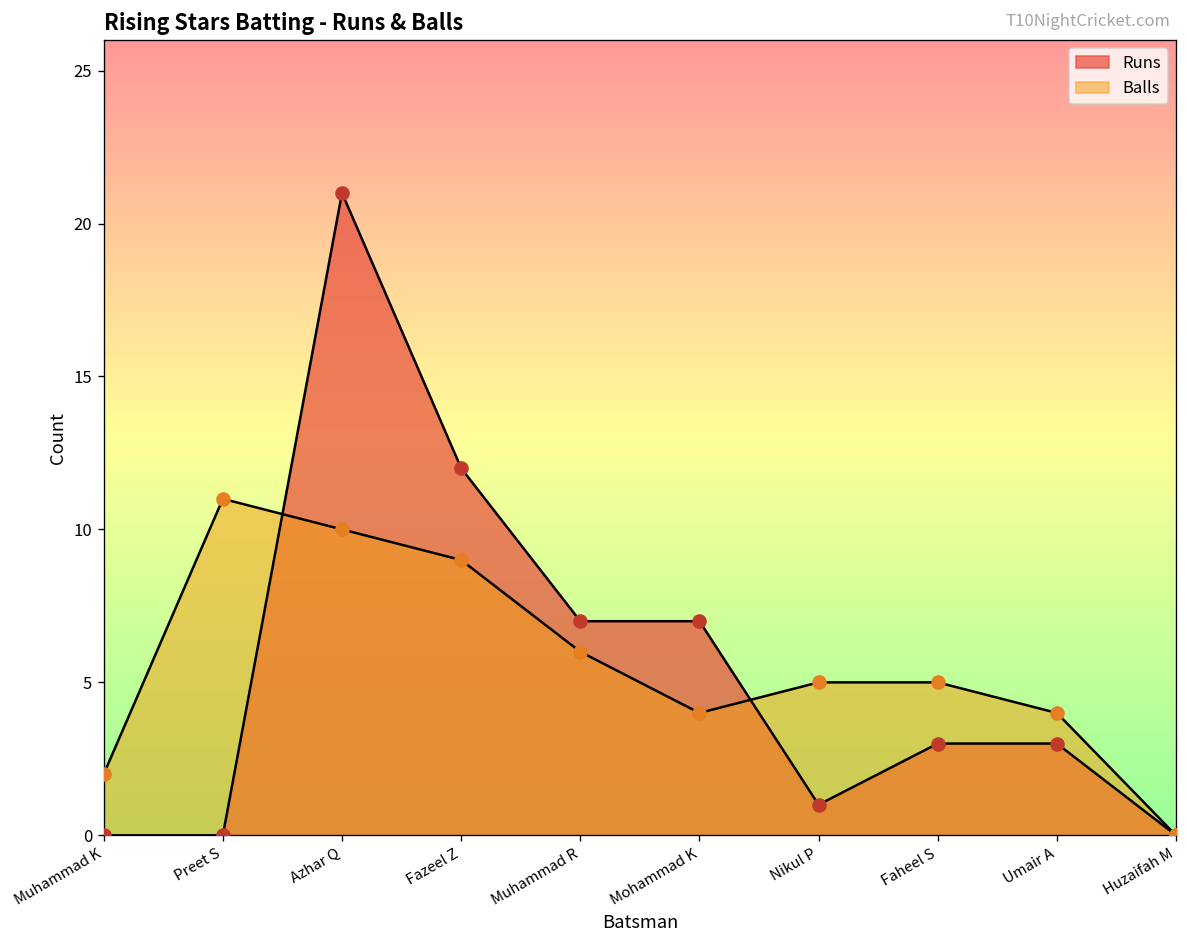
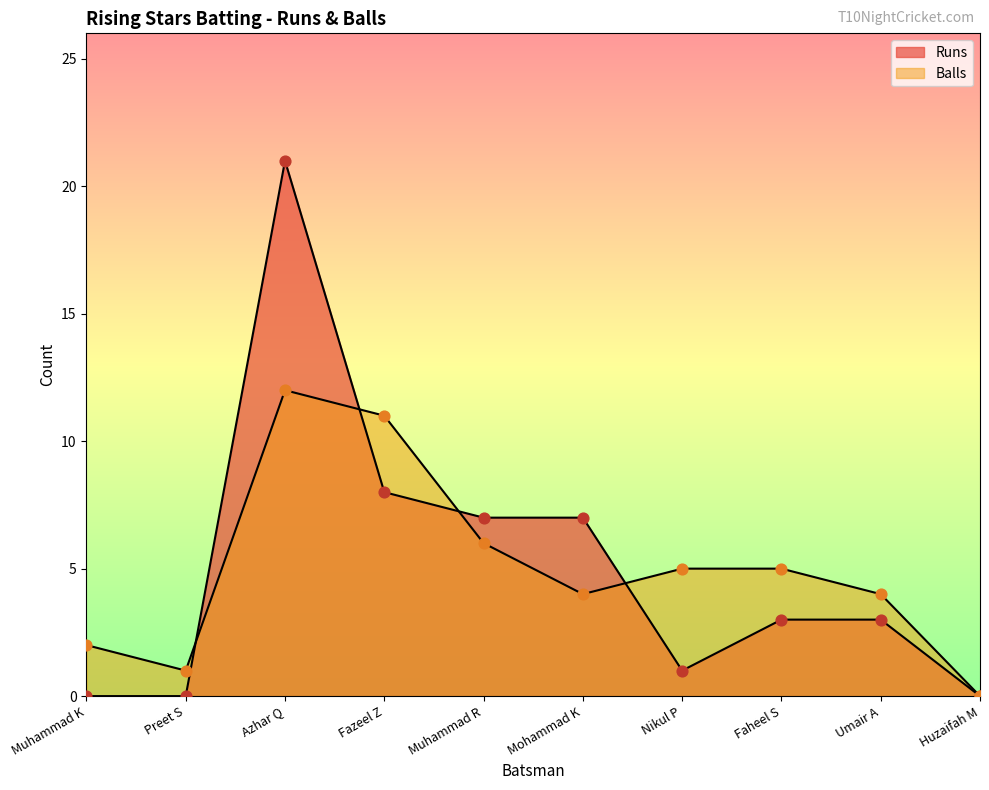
  {
    "Runs": {
      "Muhammad K": 0,
      "Preet S": 0,
      "Azhar Q": 21,
-     "Fazeel Z": 12,
+     "Fazeel Z": 8,
      "Muhammad R": 7,
      "Mohammad K": 7,
      "Nikul P": 1,
      "Faheel S": 3,
      "Umair A": 3
    },
    "Balls": {
      "Muhammad K": 2,
-     "Preet S": 11,
-     "Azhar Q": 10,
-     "Fazeel Z": 9,
+     "Preet S": 1,
+     "Azhar Q": 12,
+     "Fazeel Z": 11,
      "Muhammad R": 6,
      "Mohammad K": 4,
      "Nikul P": 5,
      "Faheel S": 5,
      "Umair A": 4
    }
  }
